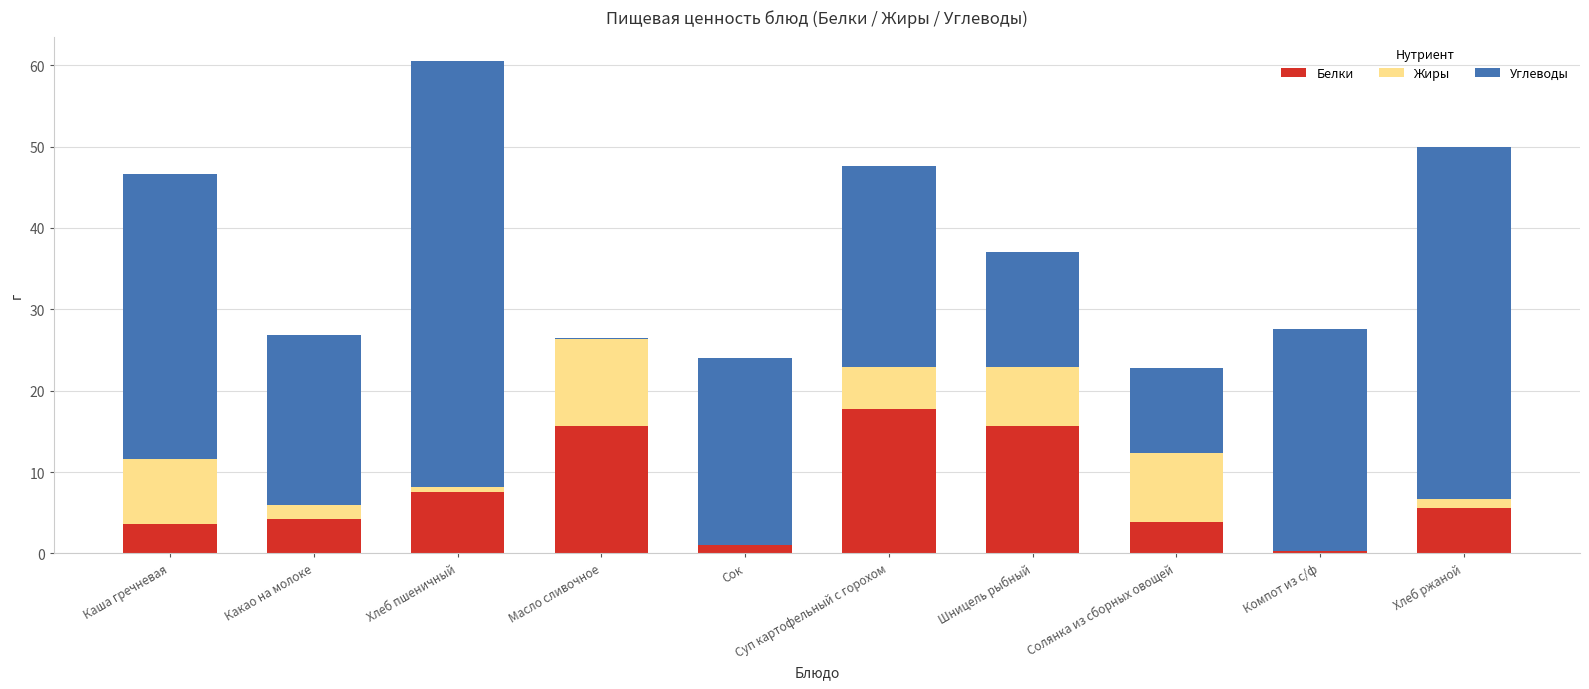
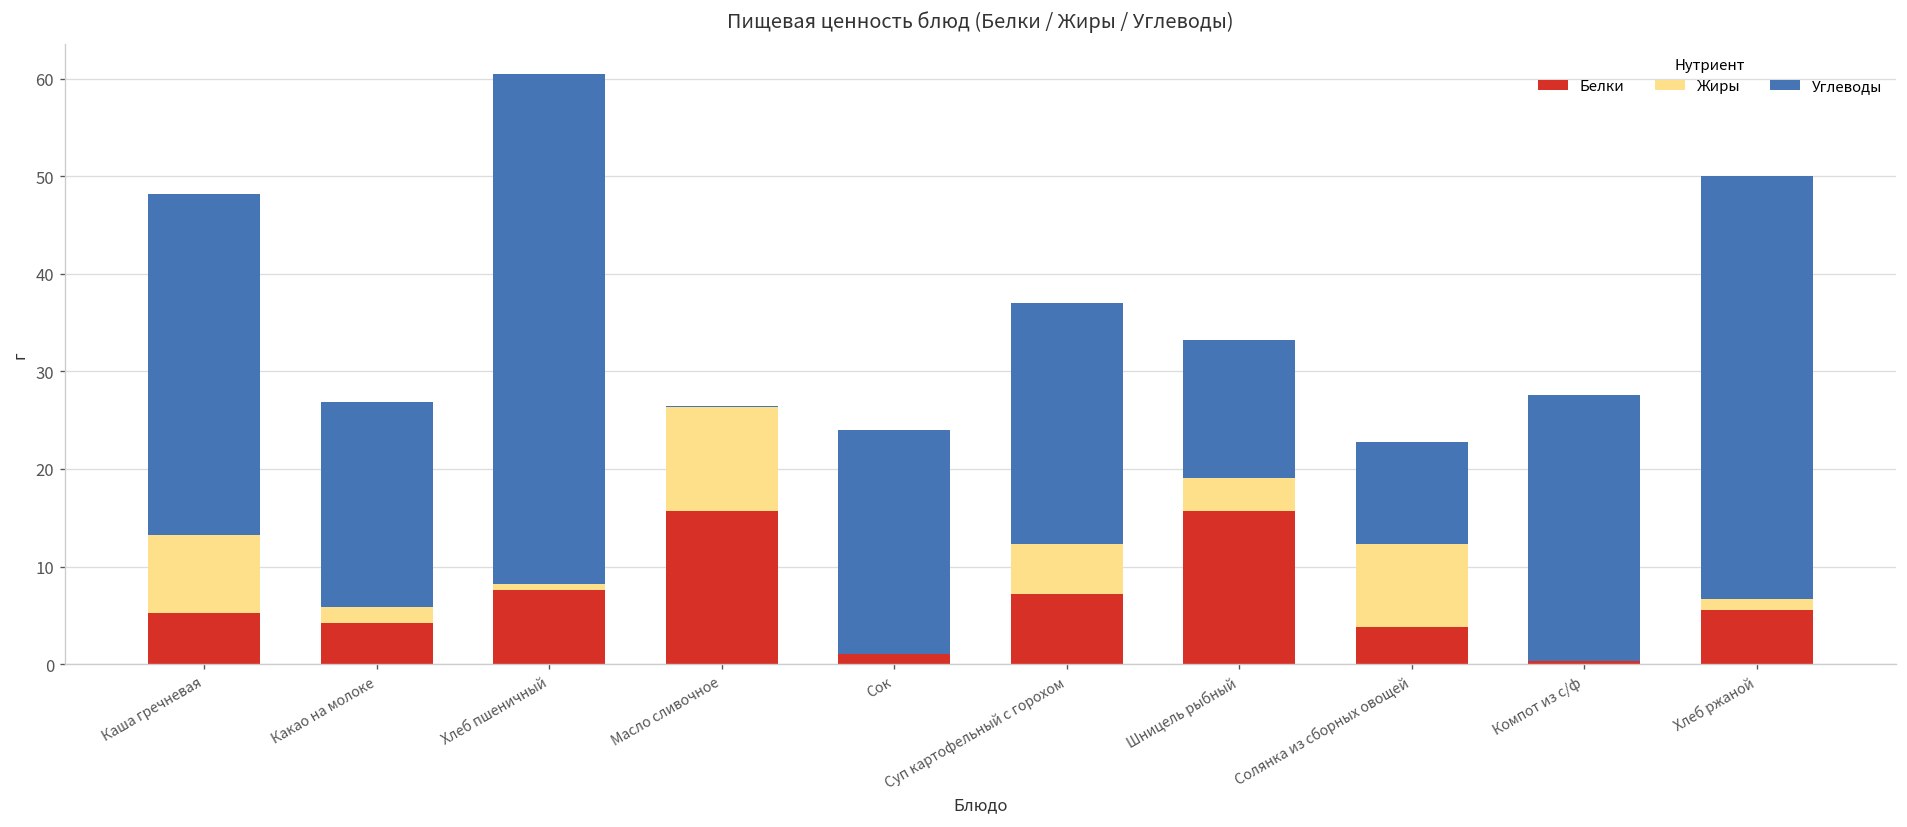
  {
    "Белки": {
-     "Каша гречневая": 4,
+     "Каша гречневая": 5,
      "Какао на молоке": 4,
      "Хлеб пшеничный": 8,
      "Масло сливочное": 16,
      "Сок": 1,
-     "Суп картофельный с горохом": 18,
+     "Суп картофельный с горохом": 7,
      "Шницель рыбный": 16,
      "Солянка из сборных овощей": 4,
      "Компот из с/ф": 0,
      "Хлеб ржаной": 6
    },
    "Жиры": {
      "Каша гречневая": 8,
      "Какао на молоке": 2,
      "Хлеб пшеничный": 1,
      "Масло сливочное": 11,
      "Сок": 0,
      "Суп картофельный с горохом": 5,
-     "Шницель рыбный": 7,
+     "Шницель рыбный": 3,
      "Солянка из сборных овощей": 9,
      "Компот из с/ф": 0,
      "Хлеб ржаной": 1
    },
    "Углеводы": {
      "Каша гречневая": 35,
      "Какао на молоке": 21,
      "Хлеб пшеничный": 52,
      "Сок": 23,
      "Суп картофельный с горохом": 25,
      "Шницель рыбный": 14,
      "Солянка из сборных овощей": 11,
      "Компот из с/ф": 27,
      "Хлеб ржаной": 43
    }
  }
